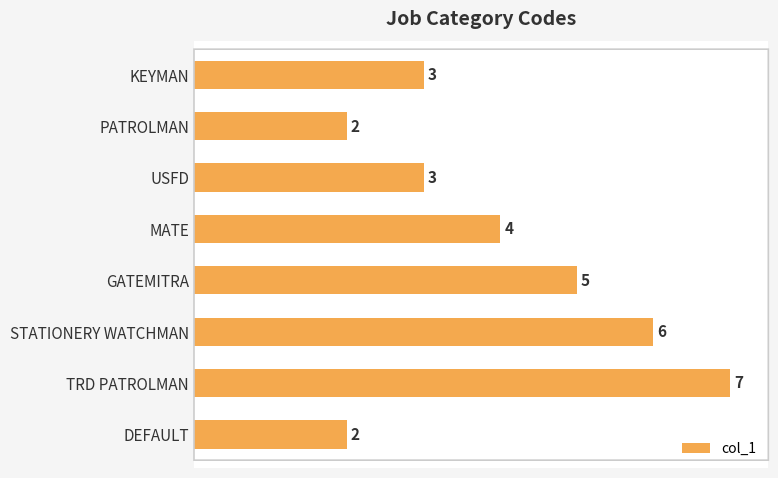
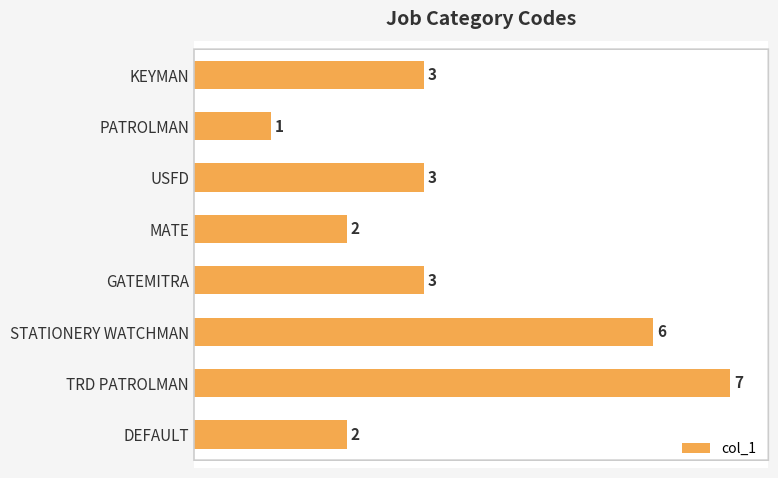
  {
    "KEYMAN": 3,
-   "PATROLMAN": 2,
+   "PATROLMAN": 1,
    "USFD": 3,
-   "MATE": 4,
-   "GATEMITRA": 5,
+   "MATE": 2,
+   "GATEMITRA": 3,
    "STATIONERY WATCHMAN": 6,
    "TRD PATROLMAN": 7,
    "DEFAULT": 2
  }
